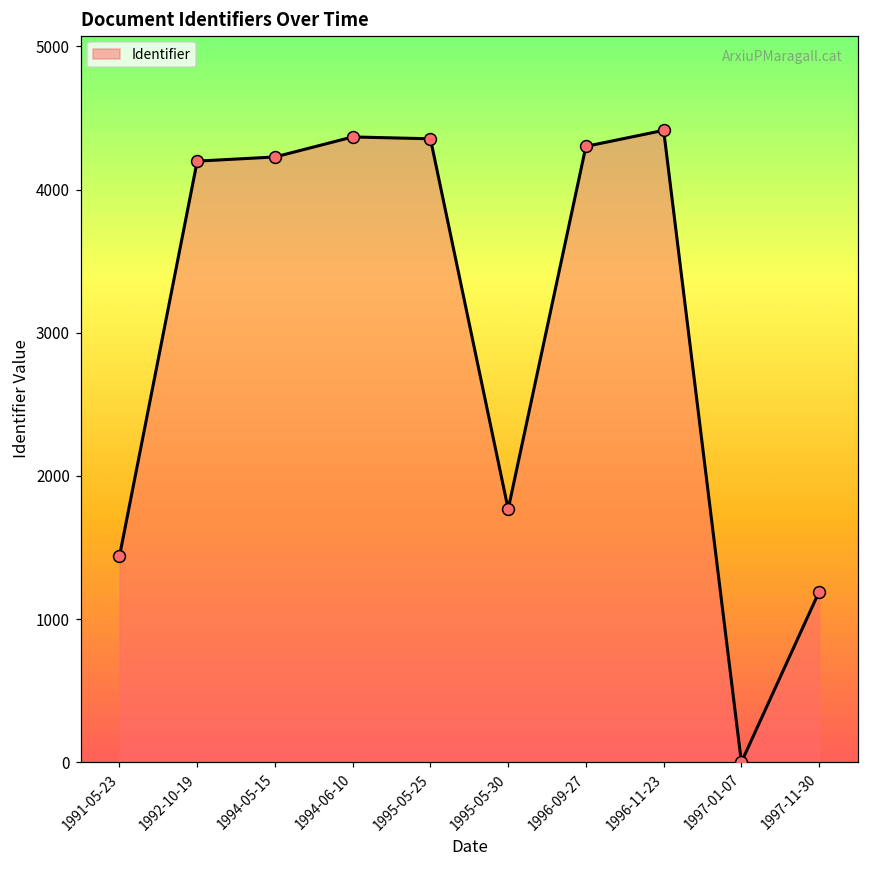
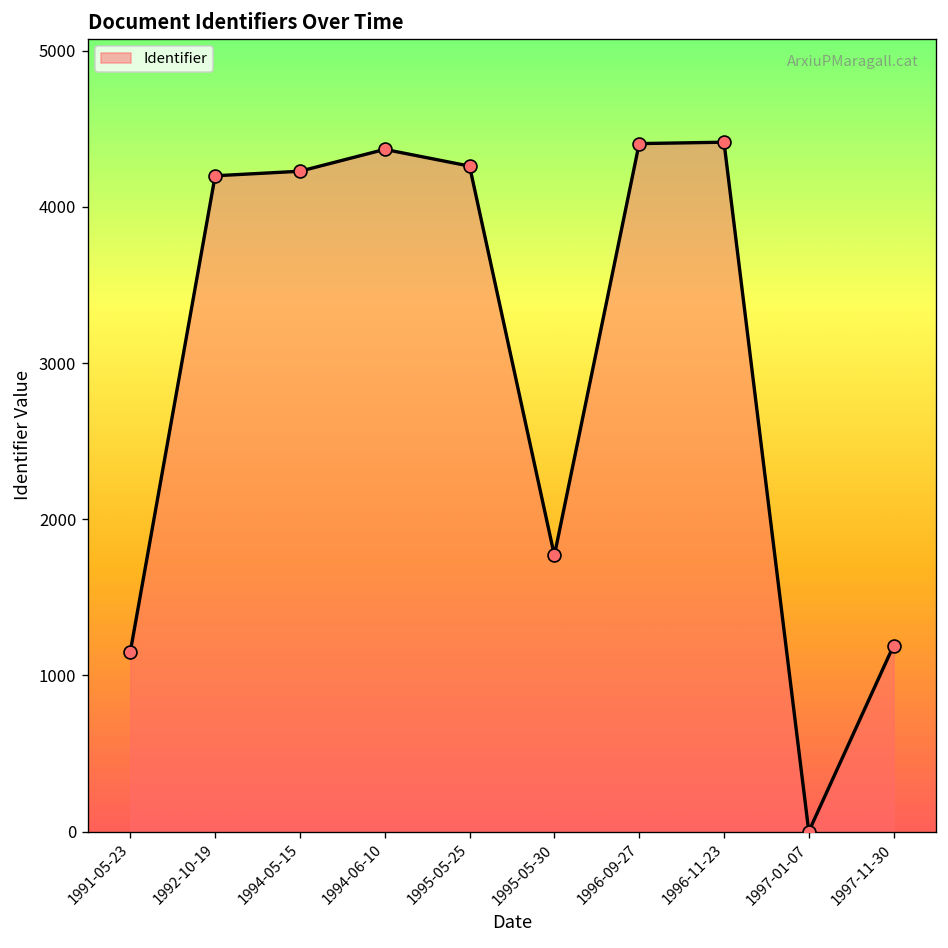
  {
-   "1991-05-23": 1440,
+   "1991-05-23": 1150,
    "1992-10-19": 4200,
    "1994-05-15": 4230,
    "1994-06-10": 4370,
-   "1995-05-25": 4360,
+   "1995-05-25": 4260,
    "1995-05-30": 1770,
-   "1996-09-27": 4300,
+   "1996-09-27": 4410,
    "1996-11-23": 4410,
    "1997-01-07": 0,
    "1997-11-30": 1190
  }
